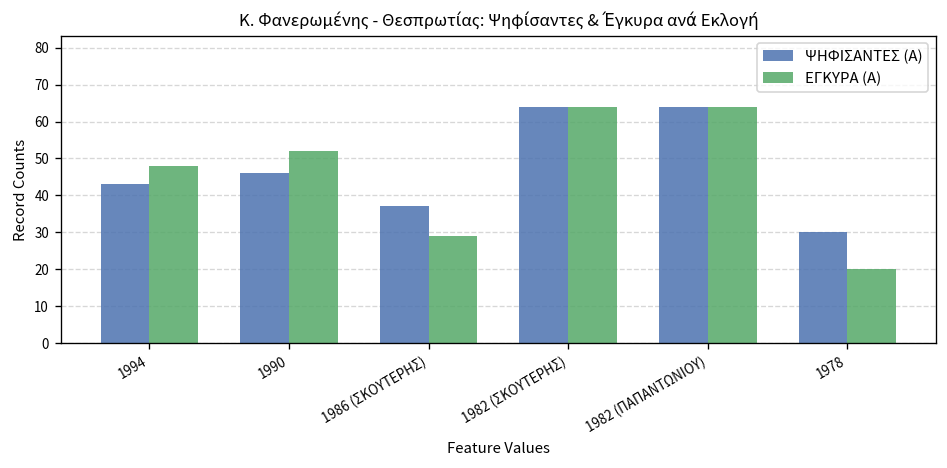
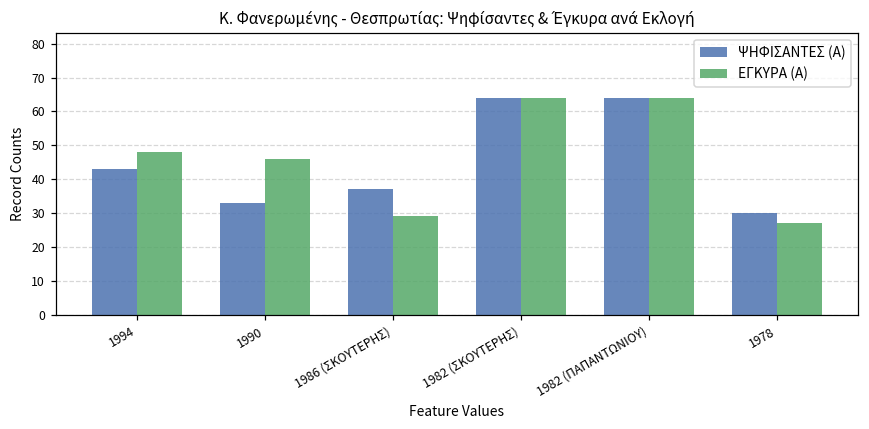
  {
    "ΨΗΦΙΣΑΝΤΕΣ (Α)": {
      "1994": 43,
-     "1990": 46,
+     "1990": 33,
      "1986 (ΣΚΟΥΤΕΡΗΣ)": 37,
      "1982 (ΣΚΟΥΤΕΡΗΣ)": 64,
      "1982 (ΠΑΠΑΝΤΩΝΙΟΥ)": 64,
      "1978": 30
    },
    "ΕΓΚΥΡΑ (Α)": {
      "1994": 48,
-     "1990": 52,
+     "1990": 46,
      "1986 (ΣΚΟΥΤΕΡΗΣ)": 29,
      "1982 (ΣΚΟΥΤΕΡΗΣ)": 64,
      "1982 (ΠΑΠΑΝΤΩΝΙΟΥ)": 64,
-     "1978": 20
+     "1978": 27
    }
  }
